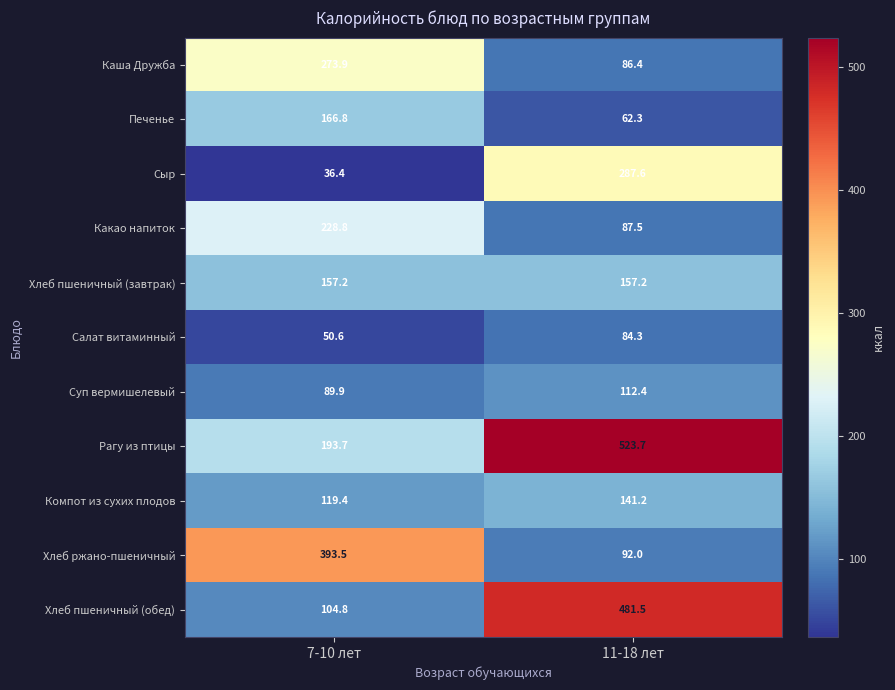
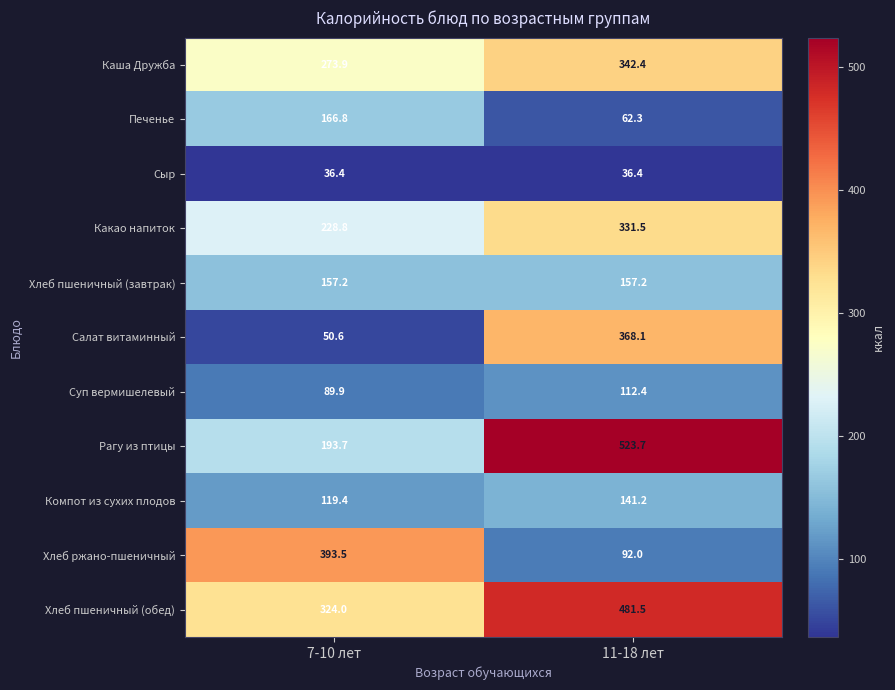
  {
    "Каша Дружба": {
      "7-10 лет": 273.9,
-     "11-18 лет": 86.4
+     "11-18 лет": 342.4
    },
    "Печенье": {
      "7-10 лет": 166.8,
      "11-18 лет": 62.3
    },
    "Сыр": {
      "7-10 лет": 36.4,
-     "11-18 лет": 287.6
+     "11-18 лет": 36.4
    },
    "Какао напиток": {
-     "11-18 лет": 87.5
+     "11-18 лет": 331.5
    },
    "Хлеб пшеничный (завтрак)": {
      "7-10 лет": 157.2,
      "11-18 лет": 157.2
    },
    "Салат витаминный": {
      "7-10 лет": 50.6,
-     "11-18 лет": 84.3
+     "11-18 лет": 368.1
    },
    "Суп вермишелевый": {
      "7-10 лет": 89.9,
      "11-18 лет": 112.4
    },
    "Рагу из птицы": {
      "7-10 лет": 193.7,
      "11-18 лет": 523.7
    },
    "Компот из сухих плодов": {
      "7-10 лет": 119.4,
      "11-18 лет": 141.2
    },
    "Хлеб ржано-пшеничный": {
      "7-10 лет": 393.5,
      "11-18 лет": 92.0
    },
    "Хлеб пшеничный (обед)": {
-     "7-10 лет": 104.8,
+     "7-10 лет": 324.0,
      "11-18 лет": 481.5
    }
  }
